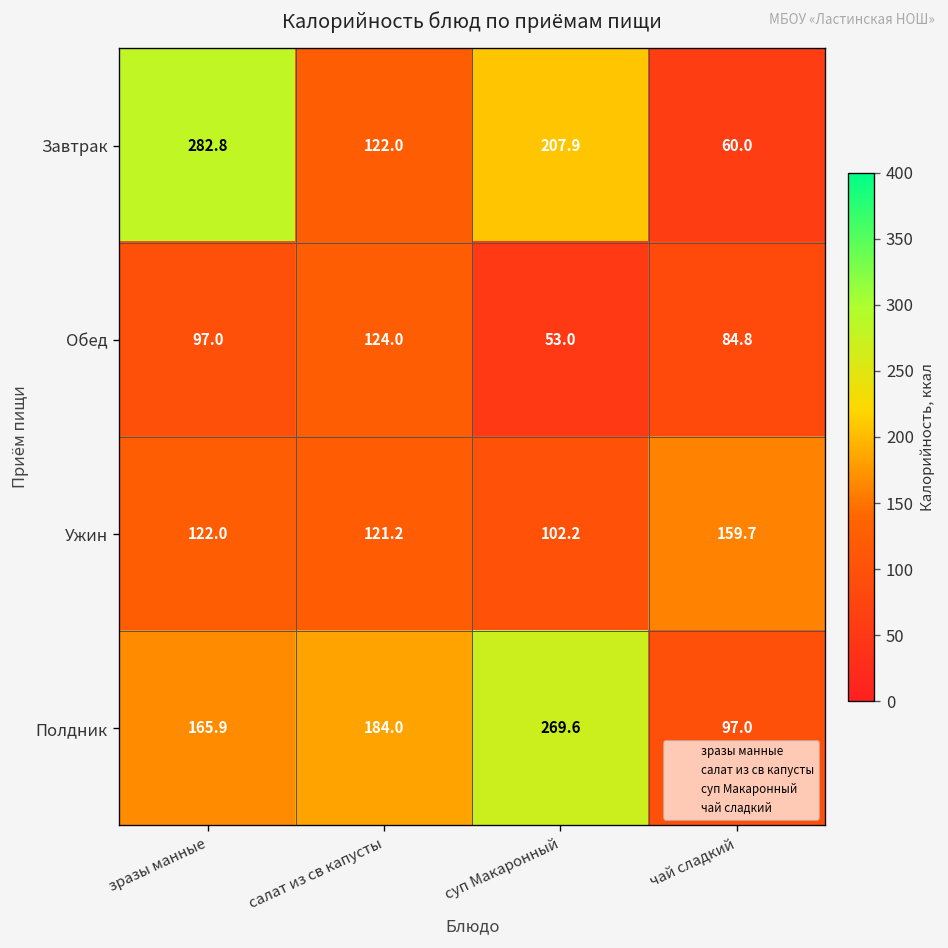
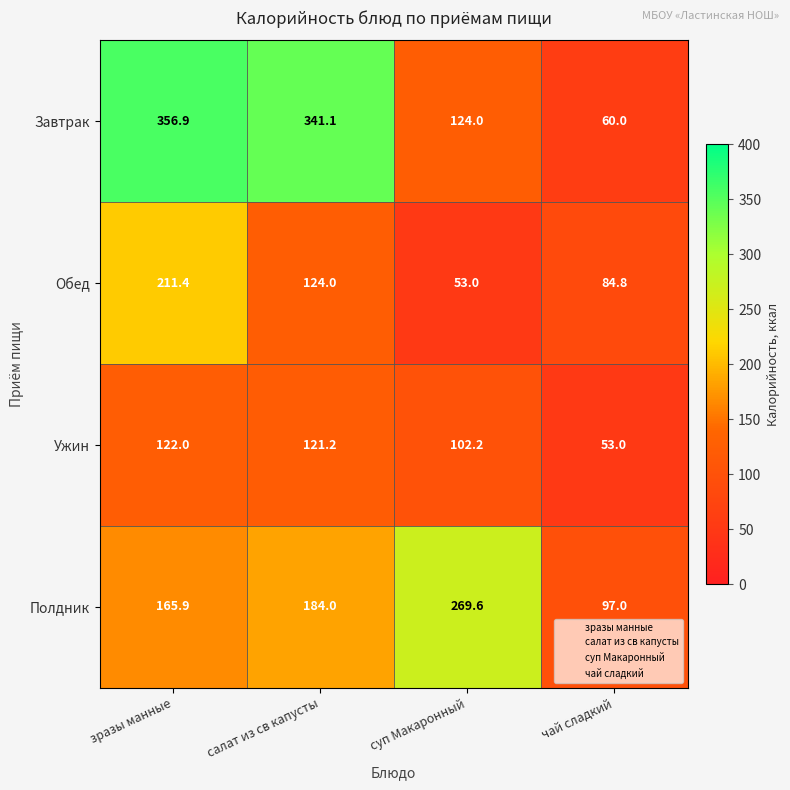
  {
    "Завтрак": {
-     "зразы манные": 282.8,
-     "салат из св капусты": 122.0,
-     "суп Макаронный": 207.9,
+     "зразы манные": 356.9,
+     "салат из св капусты": 341.1,
+     "суп Макаронный": 124.0,
      "чай сладкий": 60.0
    },
    "Обед": {
-     "зразы манные": 97.0,
+     "зразы манные": 211.4,
      "салат из св капусты": 124.0,
      "суп Макаронный": 53.0,
      "чай сладкий": 84.8
    },
    "Ужин": {
      "зразы манные": 122.0,
      "салат из св капусты": 121.2,
      "суп Макаронный": 102.2,
-     "чай сладкий": 159.7
+     "чай сладкий": 53.0
    },
    "Полдник": {
      "зразы манные": 165.9,
      "салат из св капусты": 184.0,
      "суп Макаронный": 269.6,
      "чай сладкий": 97.0
    }
  }
